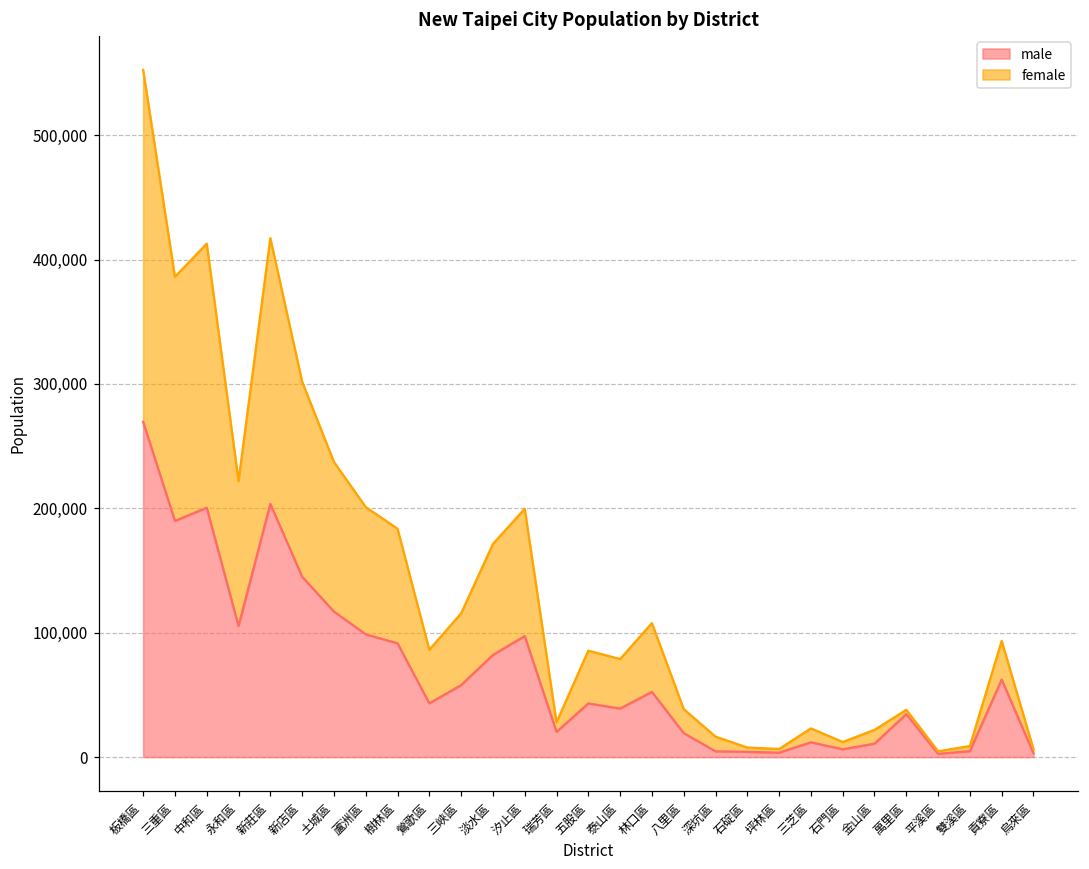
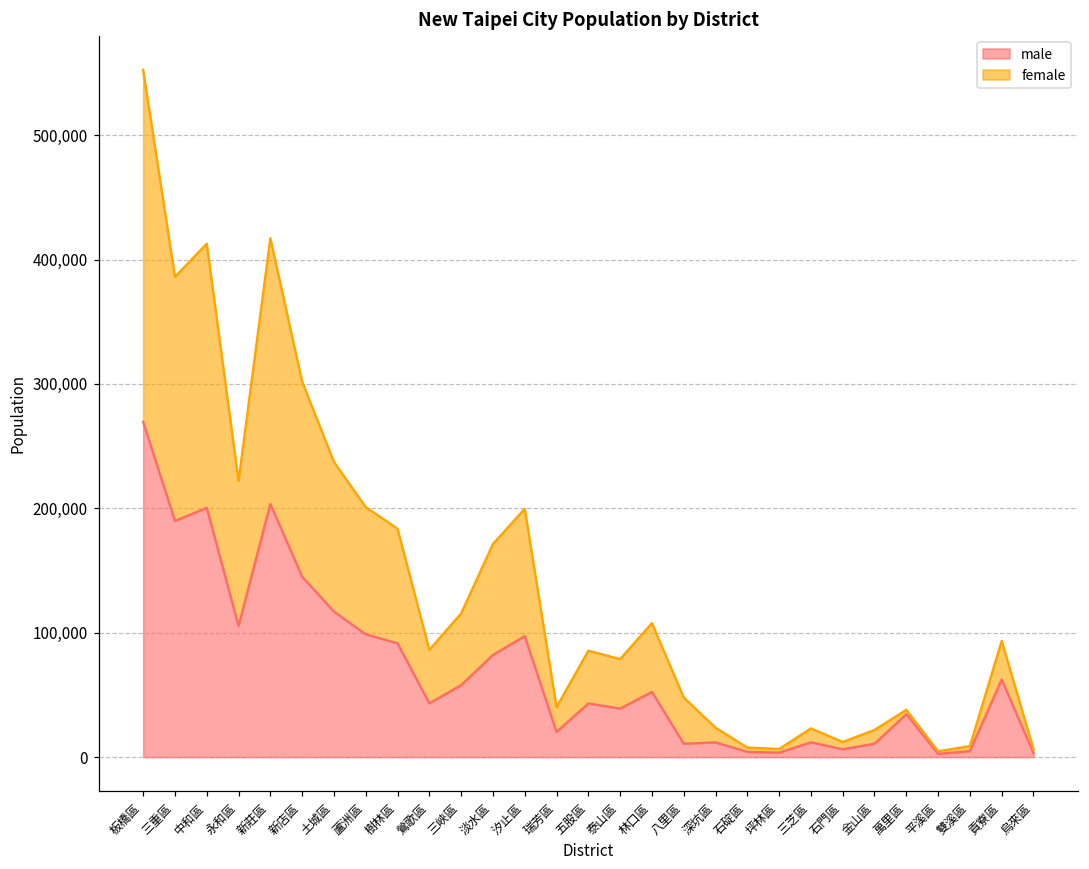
  {
    "male": {
      "板橋區": "270,000",
      "三重區": "190,000",
      "中和區": "200,000",
      "永和區": "105,000",
      "新莊區": "204,000",
      "新店區": "145,000",
      "土城區": "117,000",
      "蘆洲區": "99,000",
      "樹林區": "91,000",
      "鶯歌區": "43,000",
      "三峽區": "58,000",
      "淡水區": "82,000",
      "汐止區": "97,000",
      "瑞芳區": "20,000",
      "五股區": "43,000",
      "泰山區": "39,000",
      "林口區": "52,000",
-     "八里區": "19,000",
-     "深坑區": "5,000",
+     "八里區": "11,000",
+     "深坑區": "12,000",
      "石碇區": "4,000",
      "坪林區": "4,000",
      "三芝區": "12,000",
      "石門區": "6,000",
      "金山區": "11,000",
      "萬里區": "35,000",
      "雙溪區": "5,000",
      "貢寮區": "62,000",
      "烏來區": "3,000"
    },
    "female": {
      "板橋區": "283,000",
      "三重區": "196,000",
      "中和區": "212,000",
      "永和區": "117,000",
      "新莊區": "214,000",
      "新店區": "157,000",
      "土城區": "120,000",
      "蘆洲區": "102,000",
      "樹林區": "92,000",
      "鶯歌區": "43,000",
      "三峽區": "58,000",
      "淡水區": "89,000",
      "汐止區": "102,000",
-     "瑞芳區": "8,000",
+     "瑞芳區": "20,000",
      "五股區": "42,000",
      "泰山區": "40,000",
      "林口區": "55,000",
-     "八里區": "19,000",
+     "八里區": "37,000",
      "深坑區": "12,000",
      "石碇區": "3,000",
      "坪林區": "3,000",
      "三芝區": "11,000",
      "石門區": "6,000",
      "金山區": "11,000",
      "萬里區": "4,000",
      "雙溪區": "4,000",
      "貢寮區": "31,000",
      "烏來區": "3,000"
    }
  }
